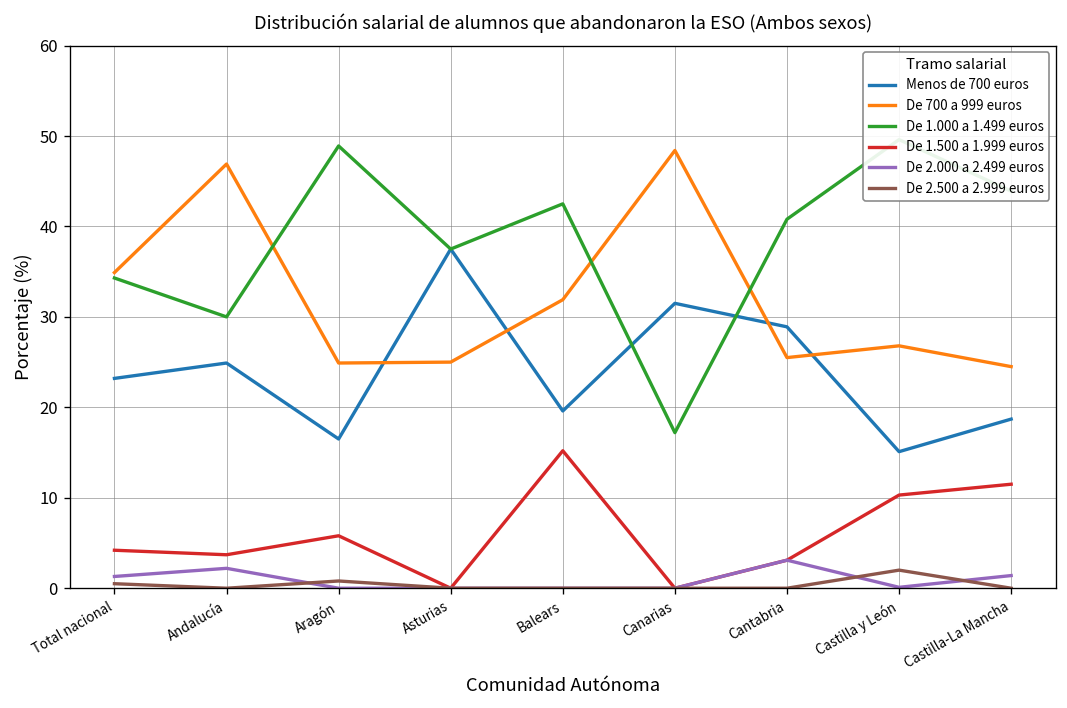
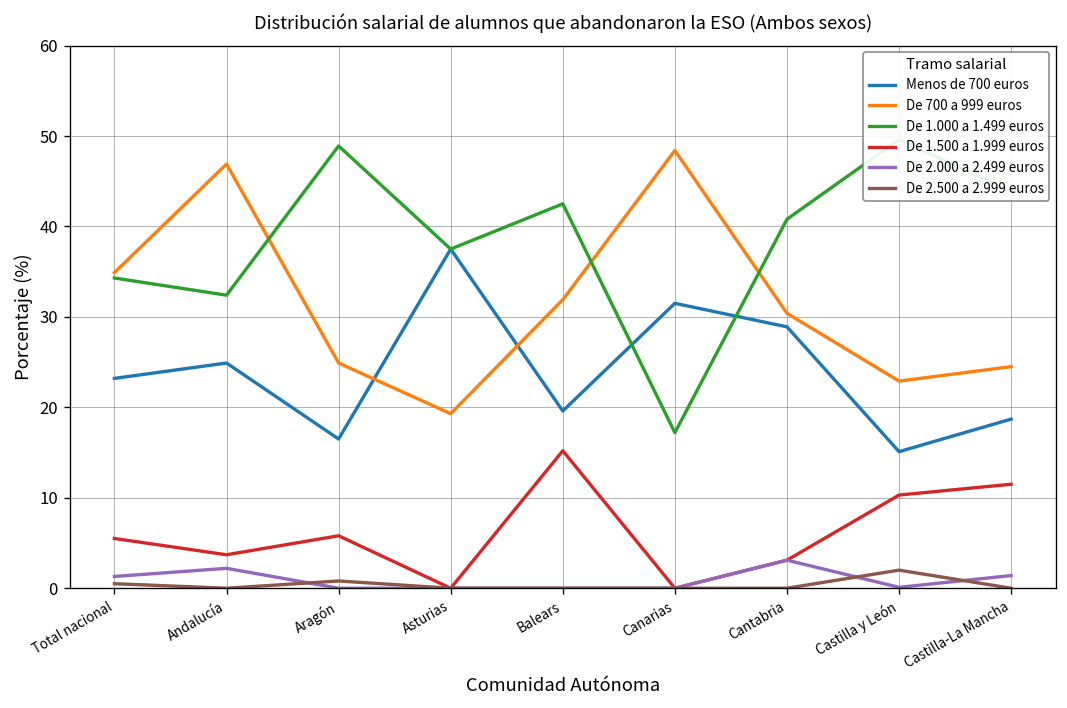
  {
    "Menos de 700 euros": {
      "Total nacional": 23,
      "Andalucía": 25,
      "Aragón": 17,
      "Balears": 20,
      "Canarias": 32,
      "Cantabria": 29,
      "Castilla y León": 15,
      "Castilla-La Mancha": 19
    },
    "De 700 a 999 euros": {
      "Total nacional": 35,
      "Andalucía": 47,
      "Aragón": 25,
-     "Asturias": 25,
+     "Asturias": 19,
      "Balears": 32,
      "Canarias": 48,
-     "Cantabria": 26,
-     "Castilla y León": 27,
+     "Cantabria": 30,
+     "Castilla y León": 23,
      "Castilla-La Mancha": 25
    },
    "De 1.000 a 1.499 euros": {
      "Total nacional": 34,
-     "Andalucía": 30,
+     "Andalucía": 32,
      "Aragón": 49,
      "Balears": 43,
      "Canarias": 17,
      "Cantabria": 41,
      "Castilla-La Mancha": 44
    },
    "De 1.500 a 1.999 euros": {
-     "Total nacional": 4,
+     "Total nacional": 6,
      "Andalucía": 4,
      "Aragón": 6,
      "Balears": 15,
      "Castilla y León": 10,
      "Castilla-La Mancha": 12
    },
    "De 2.000 a 2.499 euros": {
      "Total nacional": 1,
      "Andalucía": 2,
      "Aragón": 0,
      "Castilla y León": 0,
      "Castilla-La Mancha": 1
    },
    "De 2.500 a 2.999 euros": {
      "Total nacional": 1,
      "Andalucía": 0,
      "Aragón": 1,
      "Cantabria": 0,
      "Castilla y León": 2,
      "Castilla-La Mancha": 0
    }
  }
